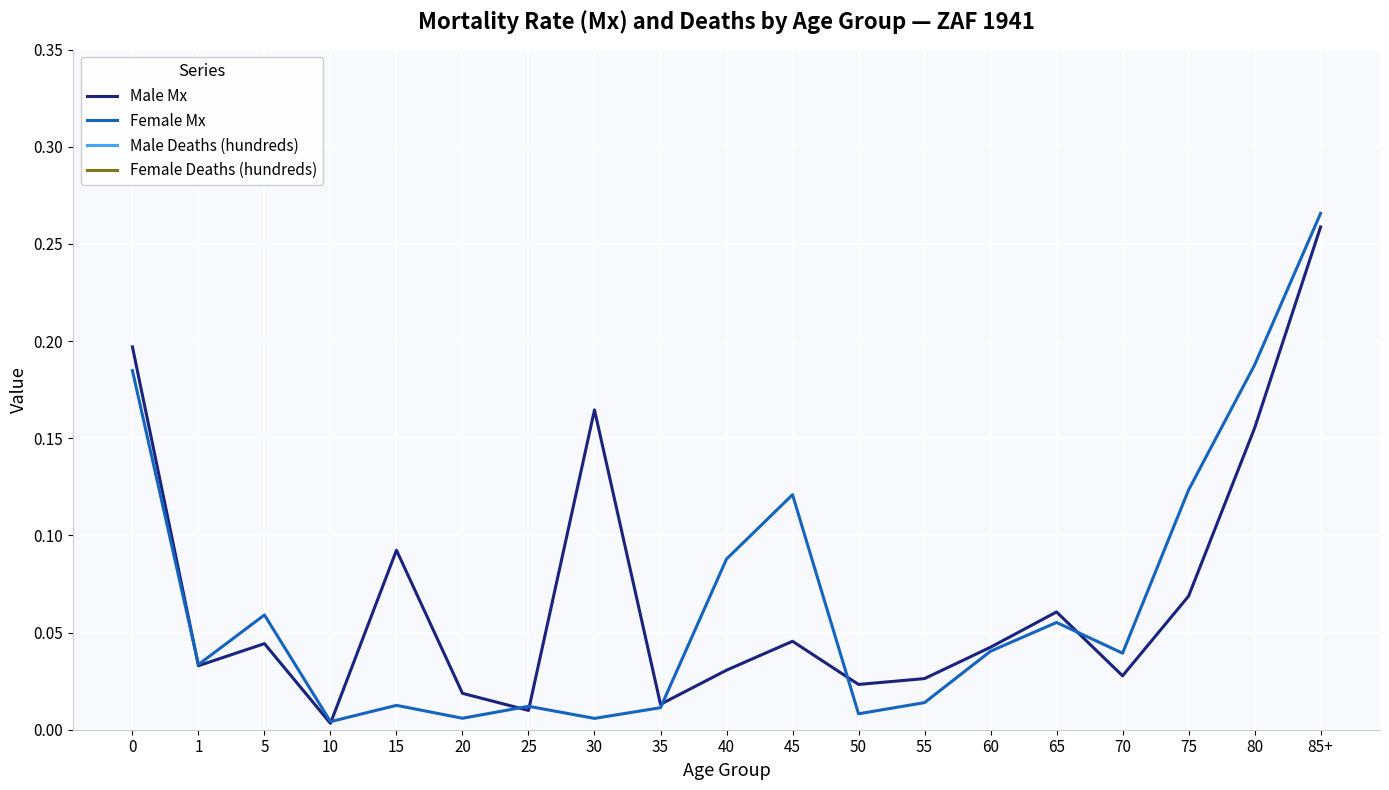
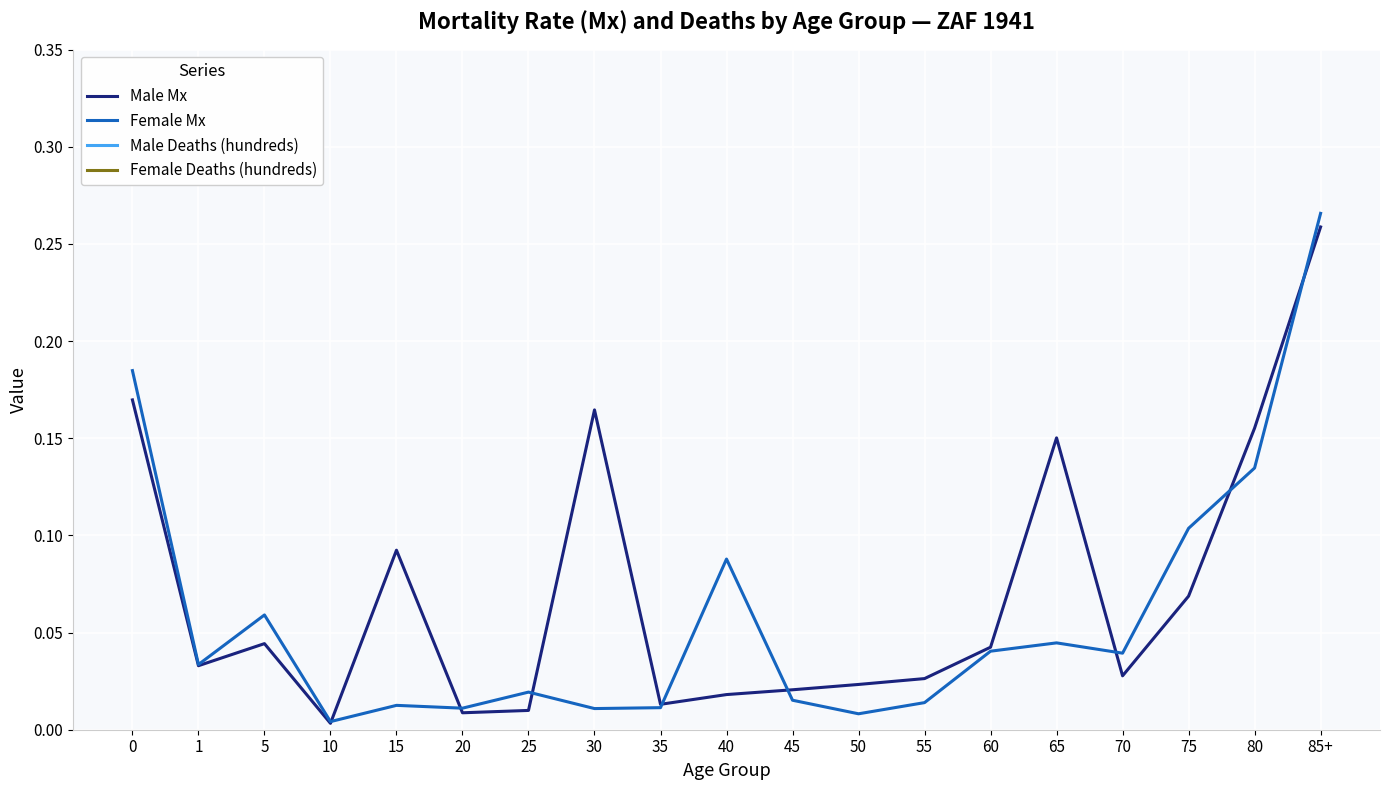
  {
    "Male Mx": {
-     "0": 0.197,
+     "0": 0.170,
      "5": 0.044,
      "15": 0.092,
-     "20": 0.019,
+     "20": 0.009,
      "25": 0.010,
      "30": 0.165,
      "35": 0.013,
-     "40": 0.031,
-     "45": 0.046,
+     "40": 0.018,
+     "45": 0.021,
      "50": 0.023,
      "55": 0.026,
      "60": 0.042,
-     "65": 0.061,
+     "65": 0.150,
      "70": 0.028,
      "75": 0.069,
      "80": 0.155,
      "85+": 0.259
    },
    "Female Mx": {
      "0": 0.185,
      "5": 0.059,
      "15": 0.013,
-     "20": 0.006,
-     "25": 0.012,
-     "30": 0.006,
+     "20": 0.011,
+     "25": 0.019,
+     "30": 0.011,
      "35": 0.011,
      "40": 0.088,
-     "45": 0.121,
+     "45": 0.015,
      "50": 0.008,
      "55": 0.014,
      "60": 0.040,
-     "65": 0.055,
+     "65": 0.045,
      "70": 0.039,
-     "75": 0.123,
-     "80": 0.188,
+     "75": 0.104,
+     "80": 0.135,
      "85+": 0.266
    }
  }
